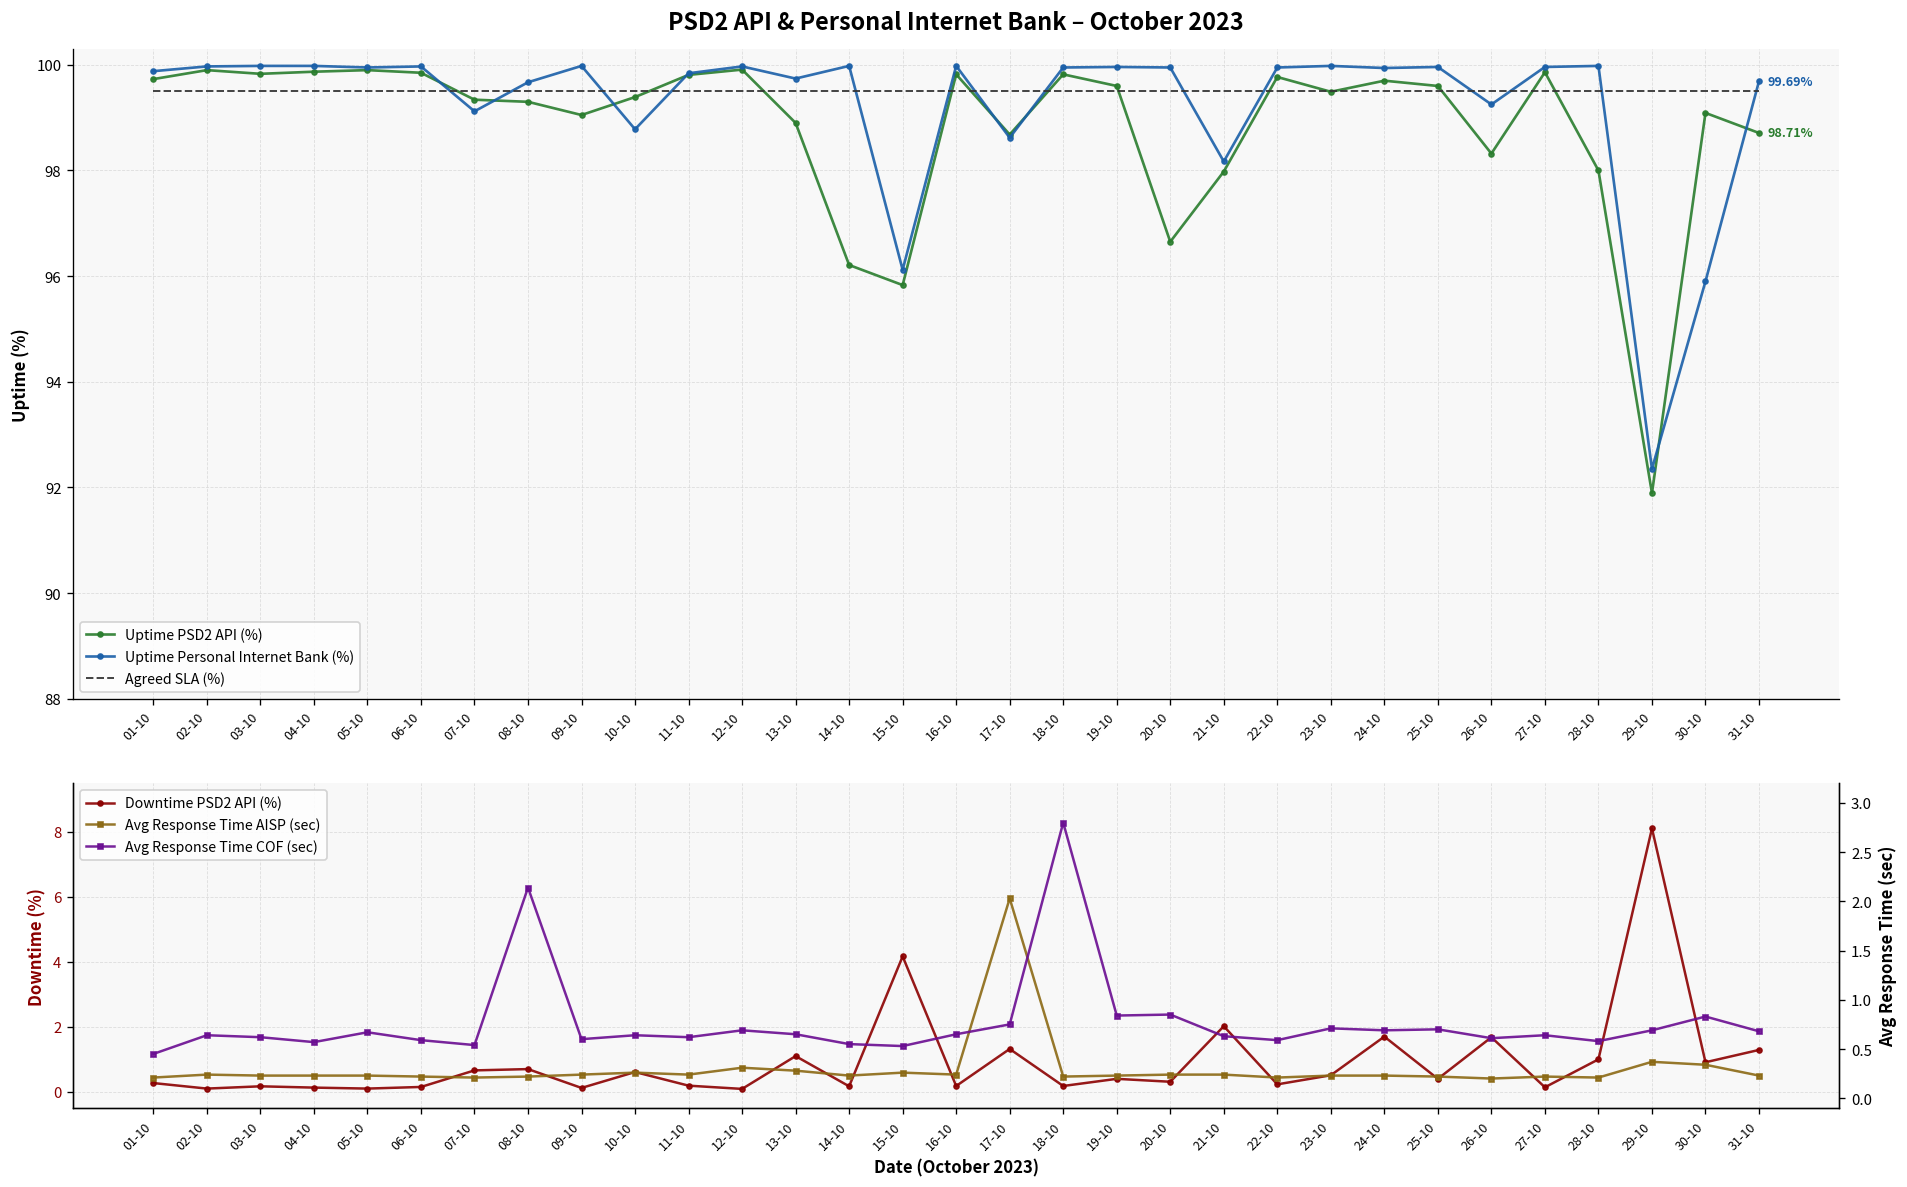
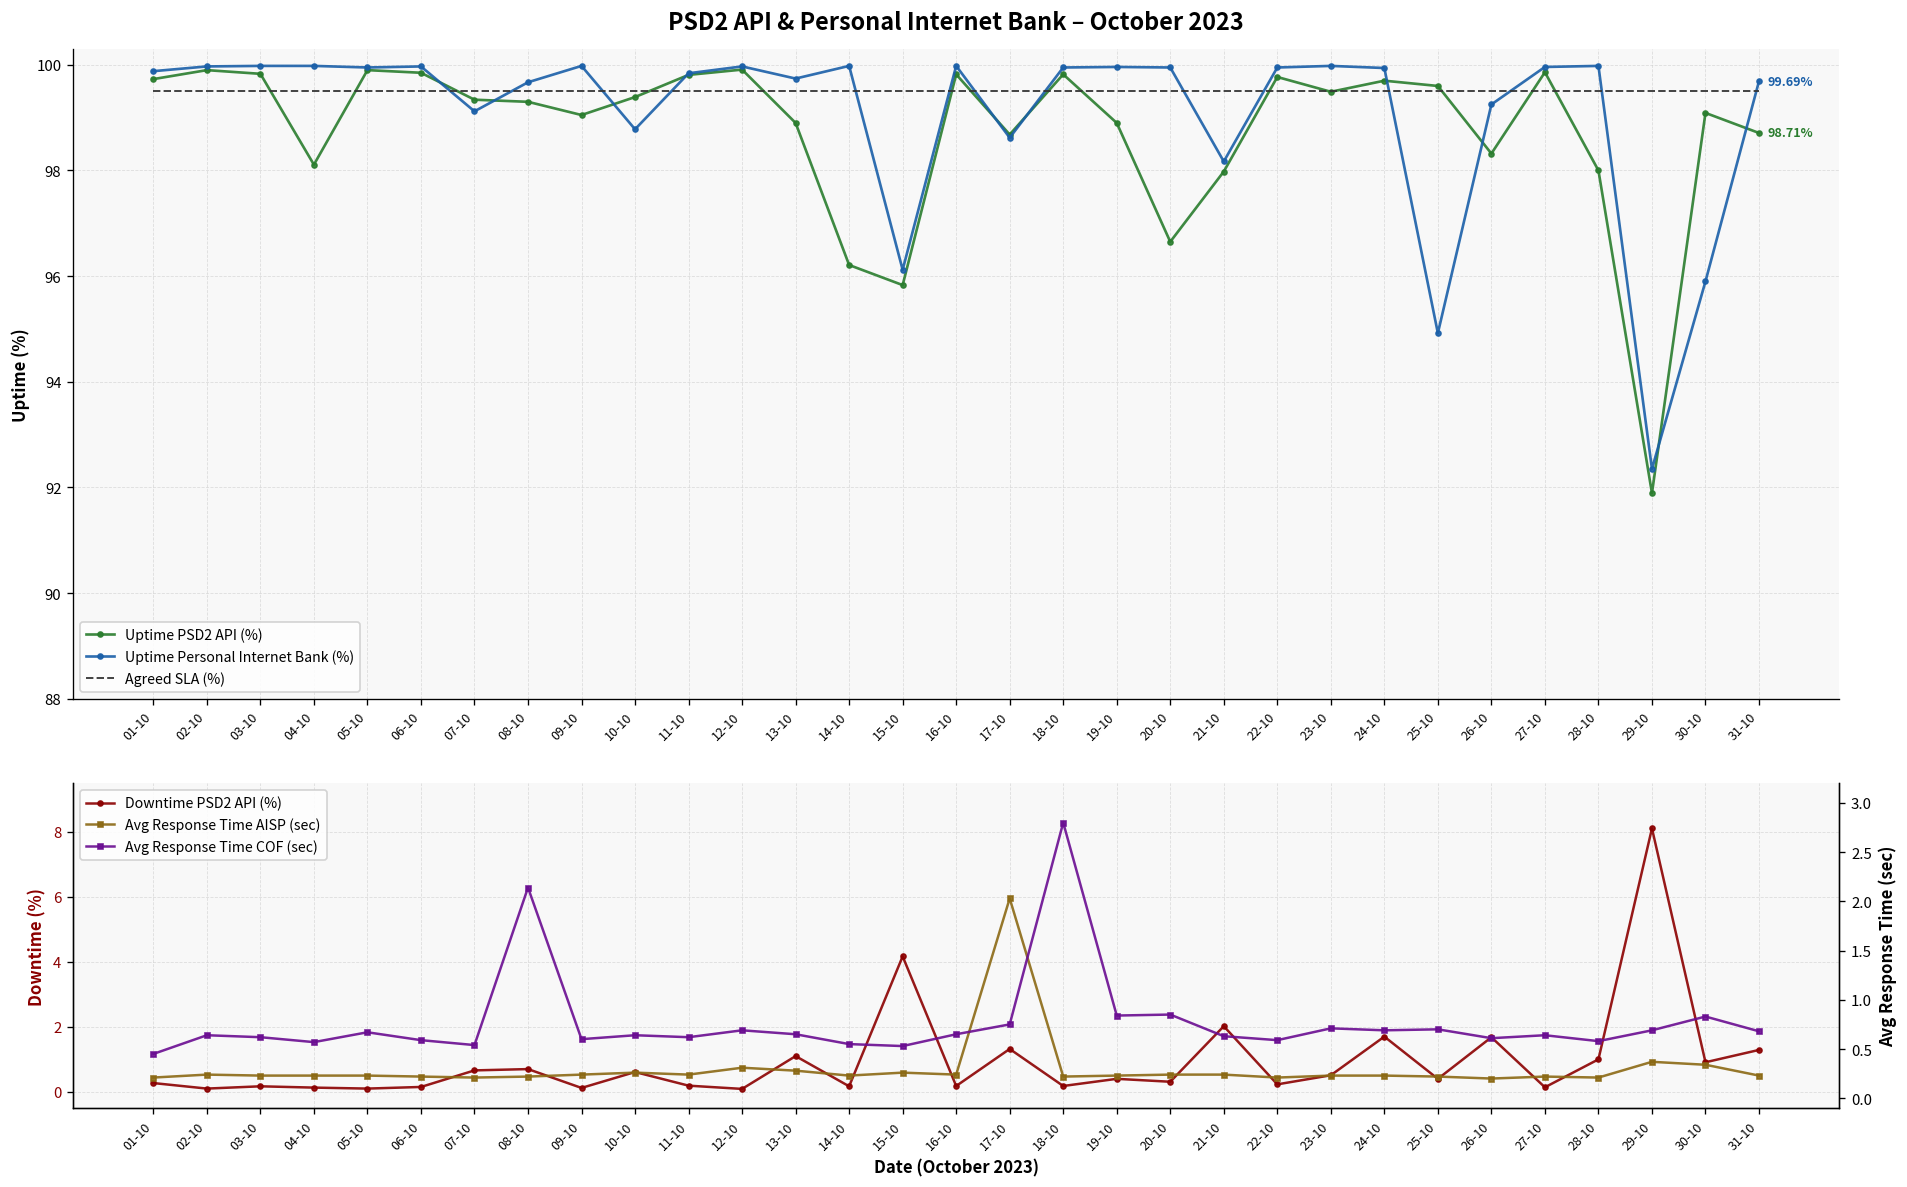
  {
    "PSD2 API & Personal Internet Bank – October 2023": {
      "Uptime PSD2 API (%)": {
        "01-10": 99.7,
        "02-10": 99.9,
        "03-10": 99.8,
-       "04-10": 99.9,
+       "04-10": 98.1,
        "06-10": 99.9,
        "07-10": 99.3,
        "08-10": 99.3,
        "09-10": 99.1,
        "10-10": 99.4,
        "12-10": 99.9,
        "13-10": 98.9,
        "14-10": 96.2,
        "15-10": 95.8,
        "16-10": 99.8,
        "17-10": 98.7,
        "18-10": 99.8,
-       "19-10": 99.6,
+       "19-10": 98.9,
        "20-10": 96.7,
        "21-10": 98.0,
        "22-10": 99.8,
        "24-10": 99.7,
        "25-10": 99.6,
        "26-10": 98.3,
        "27-10": 99.9,
        "28-10": 98.0,
        "29-10": 91.9,
        "30-10": 99.1
      },
      "Uptime Personal Internet Bank (%)": {
        "01-10": 99.9,
        "02-10": 100.0,
        "03-10": 100.0,
        "04-10": 100.0,
        "06-10": 100.0,
        "07-10": 99.1,
        "08-10": 99.7,
        "09-10": 100.0,
        "10-10": 98.8,
        "12-10": 100.0,
        "13-10": 99.7,
        "14-10": 100.0,
        "15-10": 96.1,
        "16-10": 100.0,
        "17-10": 98.6,
        "18-10": 100.0,
        "19-10": 100.0,
        "20-10": 100.0,
        "21-10": 98.2,
        "22-10": 100.0,
        "23-10": 100.0,
        "24-10": 99.9,
-       "25-10": 100.0,
+       "25-10": 94.9,
        "26-10": 99.3,
        "27-10": 100.0,
        "28-10": 100.0,
        "29-10": 92.4,
        "30-10": 95.9
      },
      "Agreed SLA (%)": {
        "01-10": 99.5,
        "02-10": 99.5,
        "03-10": 99.5,
        "04-10": 99.5,
        "05-10": 99.5,
        "06-10": 99.5,
        "07-10": 99.5,
        "08-10": 99.5,
        "09-10": 99.5,
        "10-10": 99.5,
        "11-10": 99.5,
        "12-10": 99.5,
        "13-10": 99.5,
        "14-10": 99.5,
        "15-10": 99.5,
        "16-10": 99.5,
        "17-10": 99.5,
        "18-10": 99.5,
        "19-10": 99.5,
        "20-10": 99.5,
        "21-10": 99.5,
        "22-10": 99.5,
        "24-10": 99.5,
        "25-10": 99.5,
        "26-10": 99.5,
        "27-10": 99.5,
        "28-10": 99.5,
        "29-10": 99.5,
        "30-10": 99.5,
        "31-10": 99.5
      }
    }
  }
